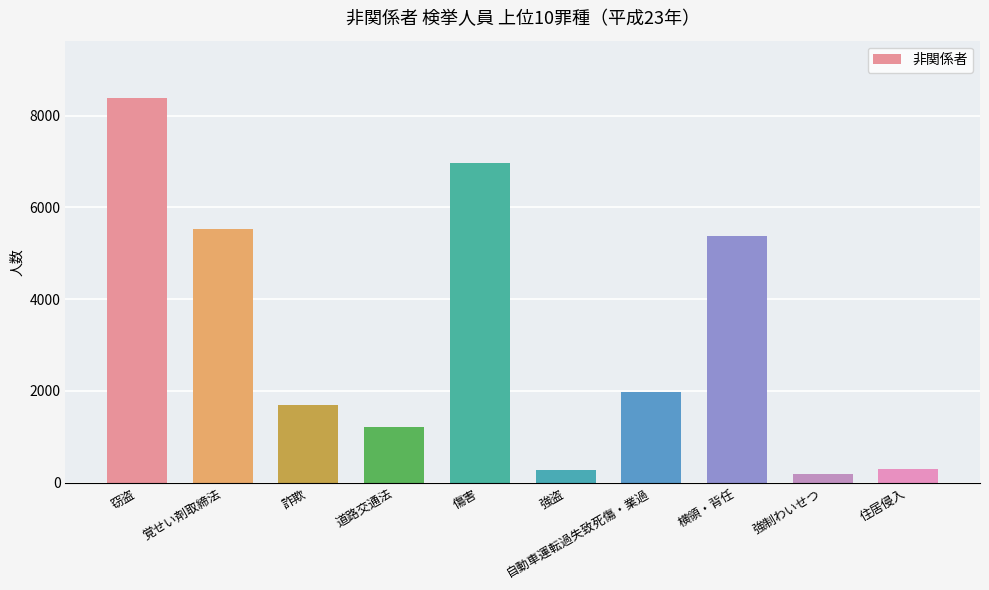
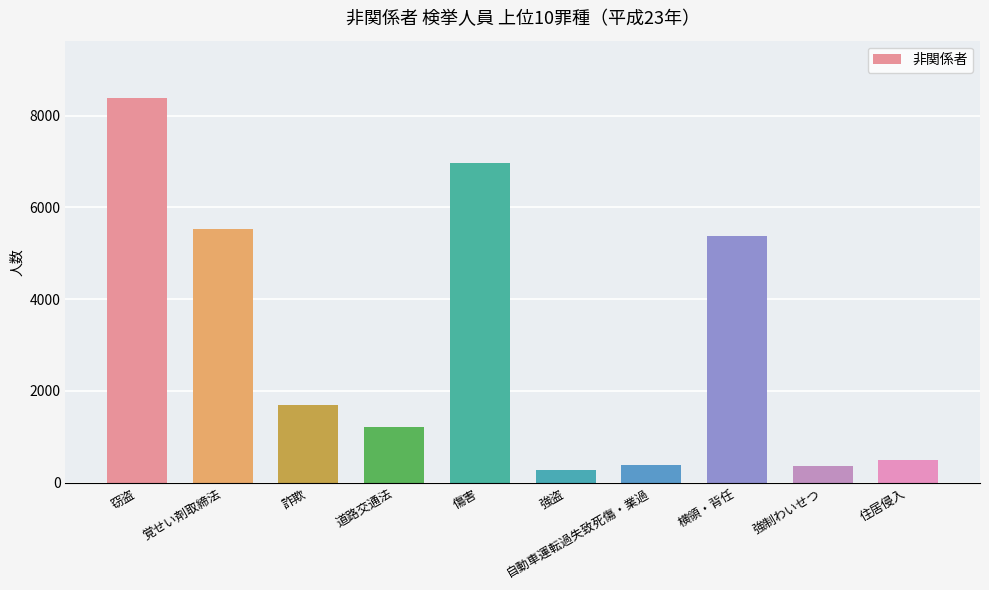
  {
    "窃盗": 8400,
    "覚せい剤取締法": 5500,
    "詐欺": 1700,
    "道路交通法": 1200,
    "傷害": 7000,
    "強盗": 300,
-   "自動車運転過失致死傷・業過": 2000,
+   "自動車運転過失致死傷・業過": 400,
    "横領・背任": 5400,
-   "強制わいせつ": 200,
-   "住居侵入": 300
+   "強制わいせつ": 400,
+   "住居侵入": 500
  }
